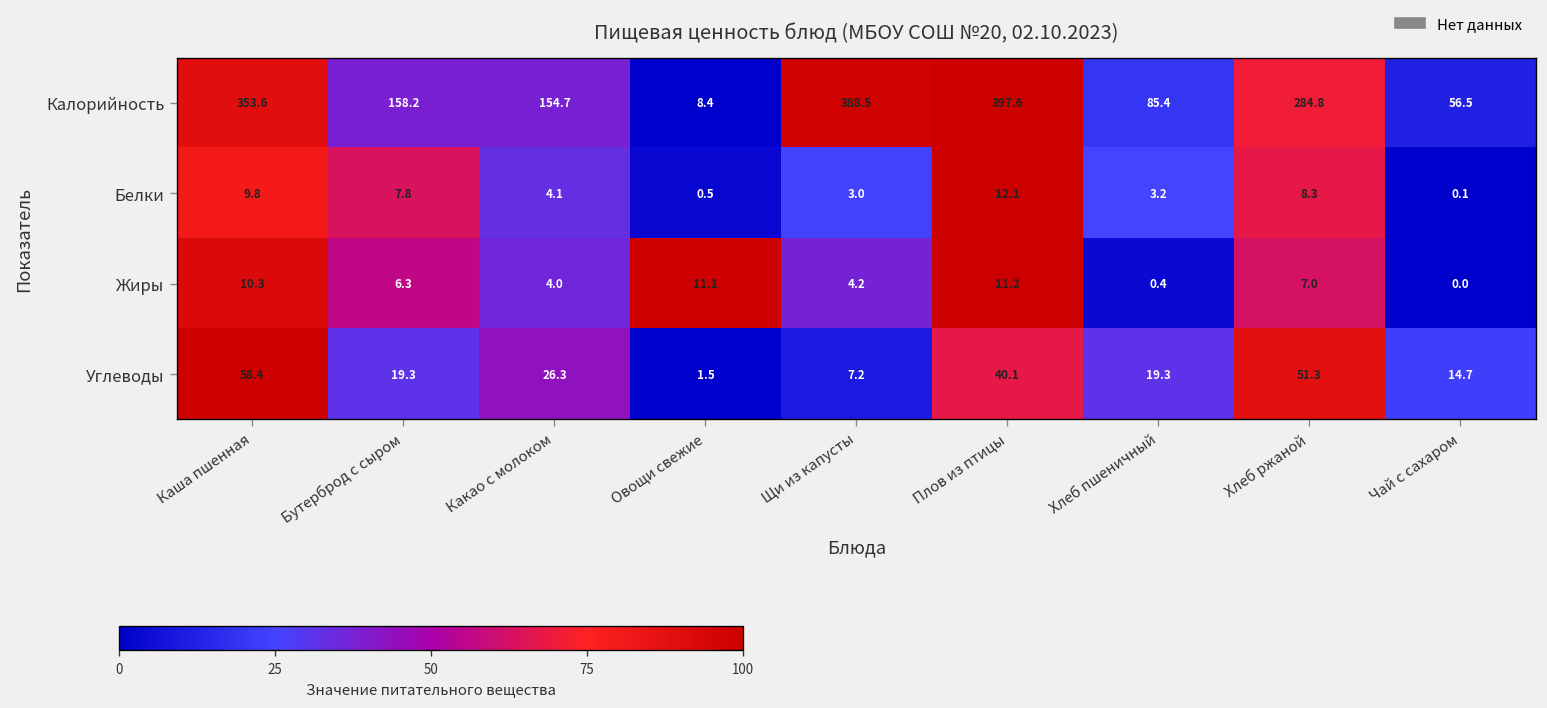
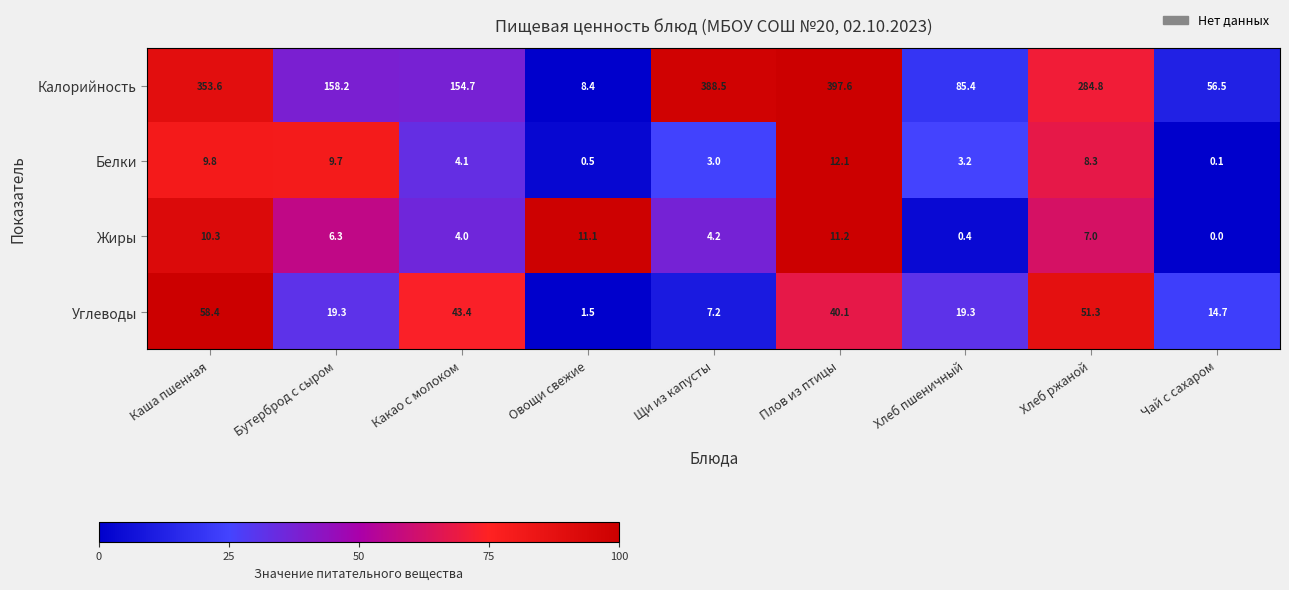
  {
    "Калорийность": {
      "Каша пшенная": 353.6,
      "Бутерброд с сыром": 158.2,
      "Какао с молоком": 154.7,
      "Овощи свежие": 8.4,
      "Щи из капусты": 388.5,
      "Плов из птицы": 397.6,
      "Хлеб пшеничный": 85.4,
      "Хлеб ржаной": 284.8,
      "Чай с сахаром": 56.5
    },
    "Белки": {
      "Каша пшенная": 9.8,
-     "Бутерброд с сыром": 7.8,
+     "Бутерброд с сыром": 9.7,
      "Какао с молоком": 4.1,
      "Овощи свежие": 0.5,
      "Щи из капусты": 3.0,
      "Плов из птицы": 12.1,
      "Хлеб пшеничный": 3.2,
      "Хлеб ржаной": 8.3,
      "Чай с сахаром": 0.1
    },
    "Жиры": {
      "Каша пшенная": 10.3,
      "Бутерброд с сыром": 6.3,
      "Какао с молоком": 4.0,
      "Овощи свежие": 11.1,
      "Щи из капусты": 4.2,
      "Плов из птицы": 11.2,
      "Хлеб пшеничный": 0.4,
      "Хлеб ржаной": 7.0,
      "Чай с сахаром": 0.0
    },
    "Углеводы": {
      "Каша пшенная": 58.4,
      "Бутерброд с сыром": 19.3,
-     "Какао с молоком": 26.3,
+     "Какао с молоком": 43.4,
      "Овощи свежие": 1.5,
      "Щи из капусты": 7.2,
      "Плов из птицы": 40.1,
      "Хлеб пшеничный": 19.3,
      "Хлеб ржаной": 51.3,
      "Чай с сахаром": 14.7
    }
  }
